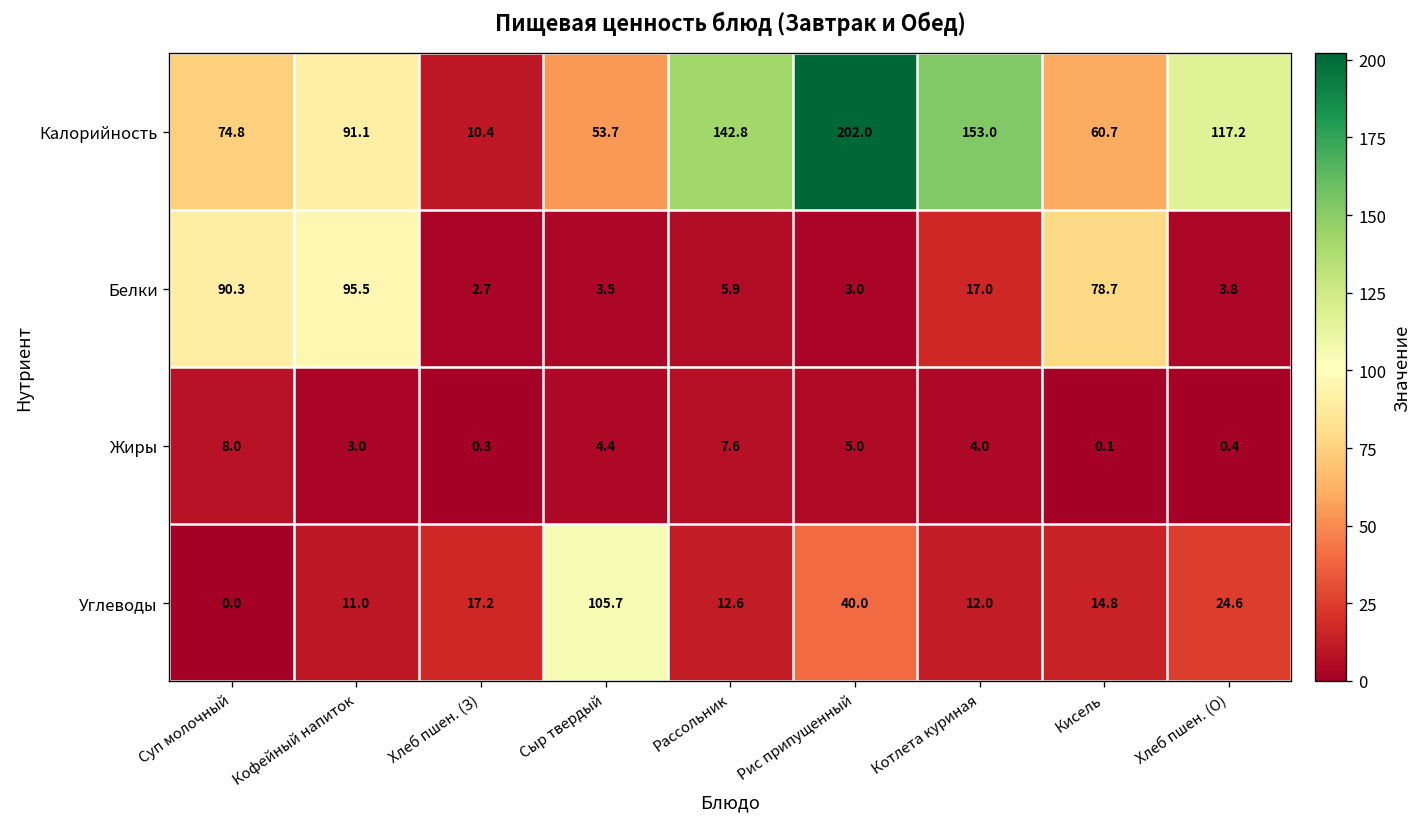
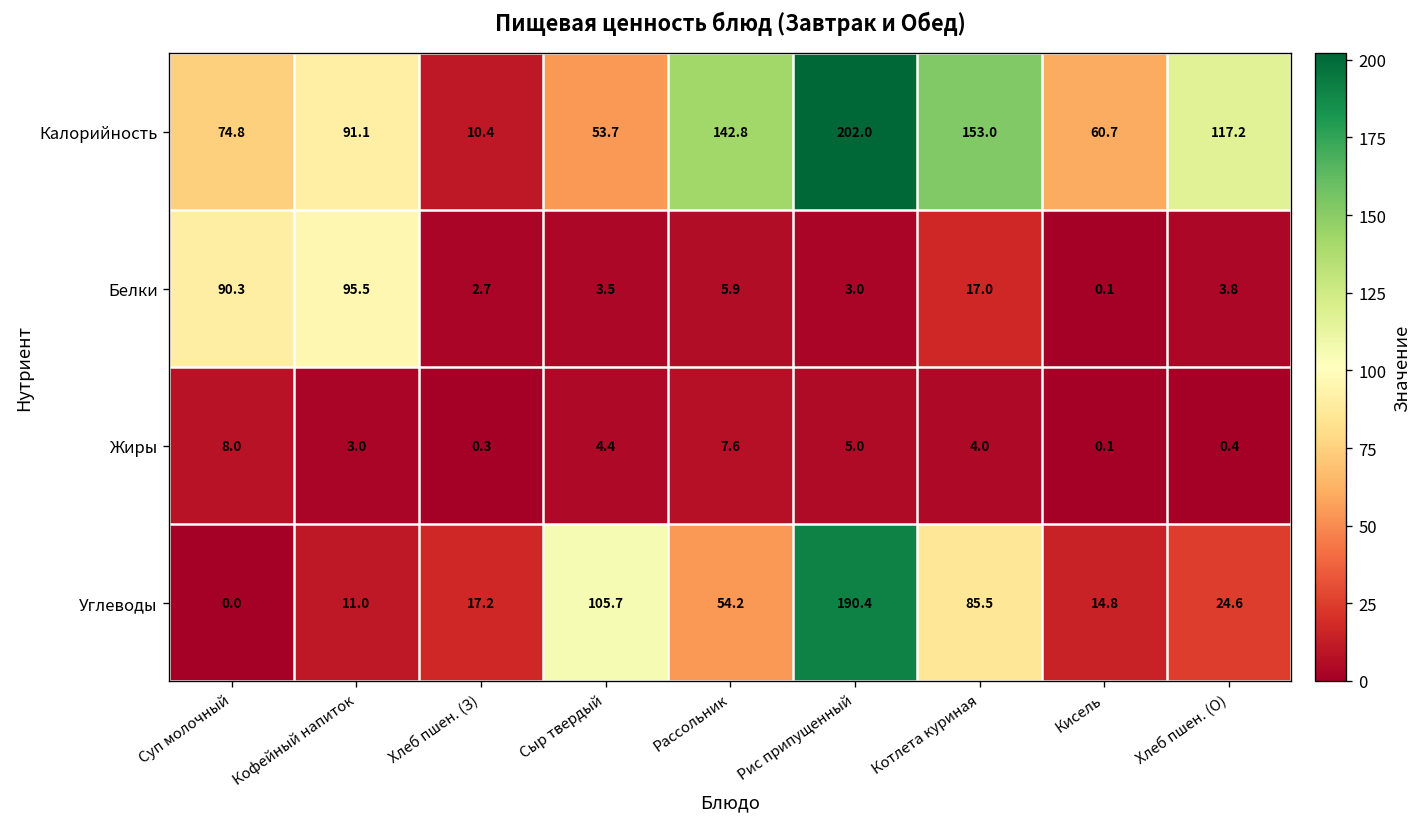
  {
    "Калорийность": {
      "Суп молочный": 74.8,
      "Кофейный напиток": 91.1,
      "Хлеб пшен. (З)": 10.4,
      "Сыр твердый": 53.7,
      "Рассольник": 142.8,
      "Рис припущенный": 202.0,
      "Котлета куриная": 153.0,
      "Кисель": 60.7,
      "Хлеб пшен. (О)": 117.2
    },
    "Белки": {
      "Суп молочный": 90.3,
      "Кофейный напиток": 95.5,
      "Хлеб пшен. (З)": 2.7,
      "Сыр твердый": 3.5,
      "Рассольник": 5.9,
      "Рис припущенный": 3.0,
      "Котлета куриная": 17.0,
-     "Кисель": 78.7,
+     "Кисель": 0.1,
      "Хлеб пшен. (О)": 3.8
    },
    "Жиры": {
      "Суп молочный": 8.0,
      "Кофейный напиток": 3.0,
      "Хлеб пшен. (З)": 0.3,
      "Сыр твердый": 4.4,
      "Рассольник": 7.6,
      "Рис припущенный": 5.0,
      "Котлета куриная": 4.0,
      "Кисель": 0.1,
      "Хлеб пшен. (О)": 0.4
    },
    "Углеводы": {
      "Суп молочный": 0.0,
      "Кофейный напиток": 11.0,
      "Хлеб пшен. (З)": 17.2,
      "Сыр твердый": 105.7,
-     "Рассольник": 12.6,
-     "Рис припущенный": 40.0,
-     "Котлета куриная": 12.0,
+     "Рассольник": 54.2,
+     "Рис припущенный": 190.4,
+     "Котлета куриная": 85.5,
      "Кисель": 14.8,
      "Хлеб пшен. (О)": 24.6
    }
  }
